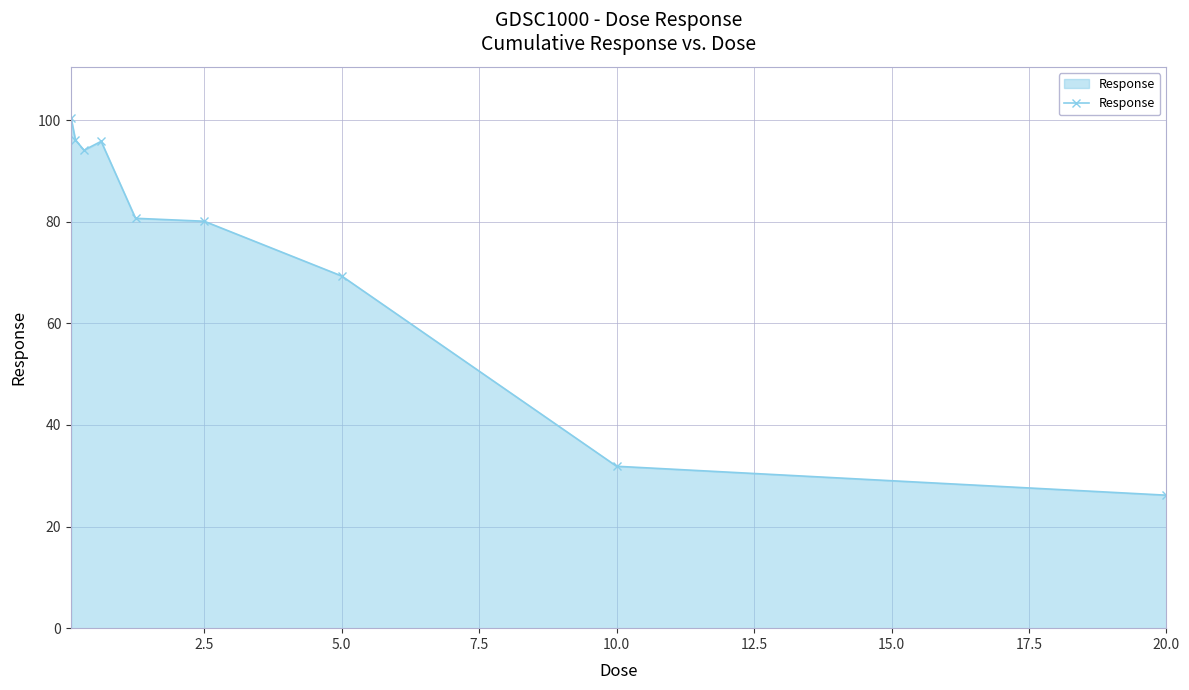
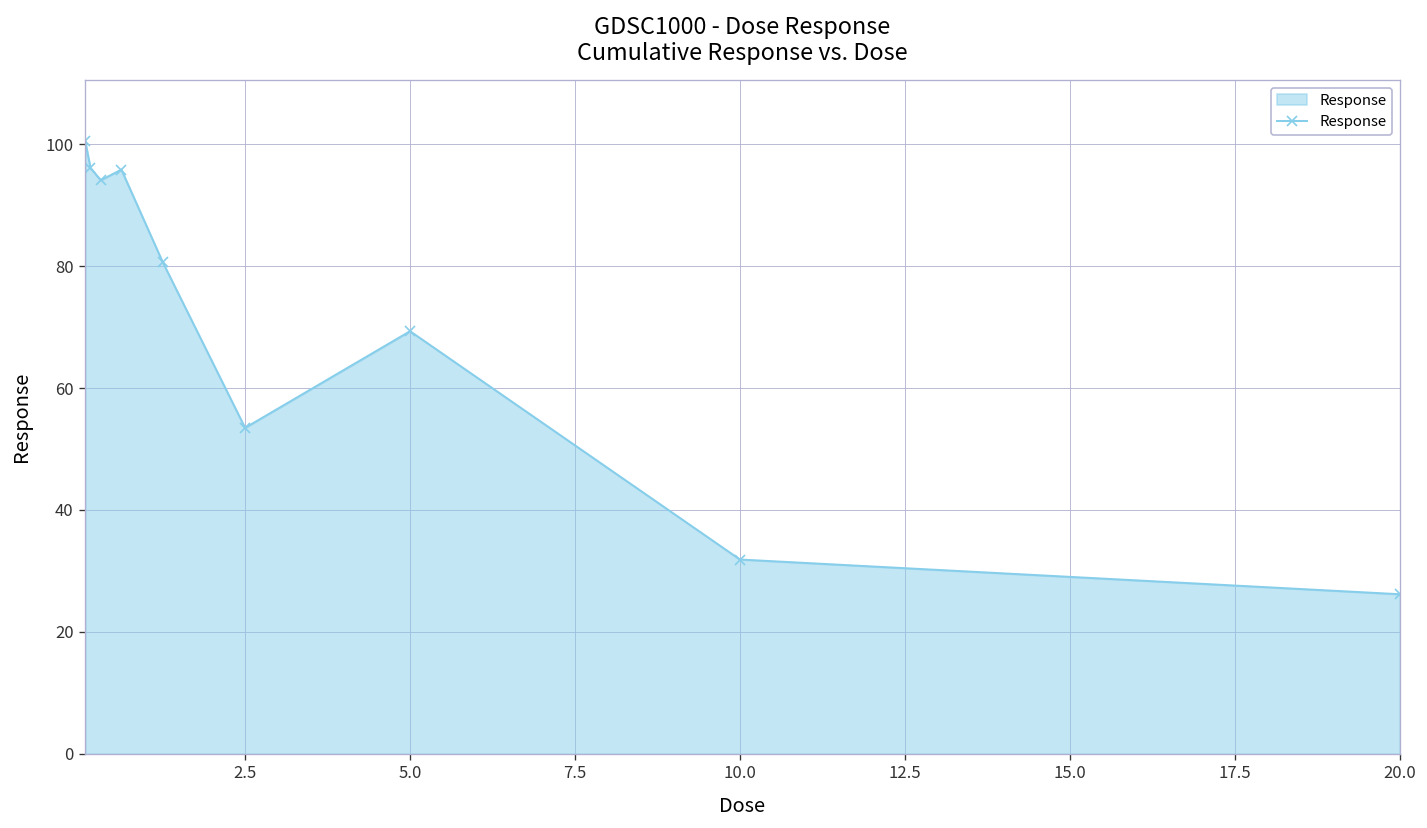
  {
-   "2.5": 80,
+   "2.5": 53,
    "5.0": 69,
    "10.0": 32,
    "20.0": 26
  }
